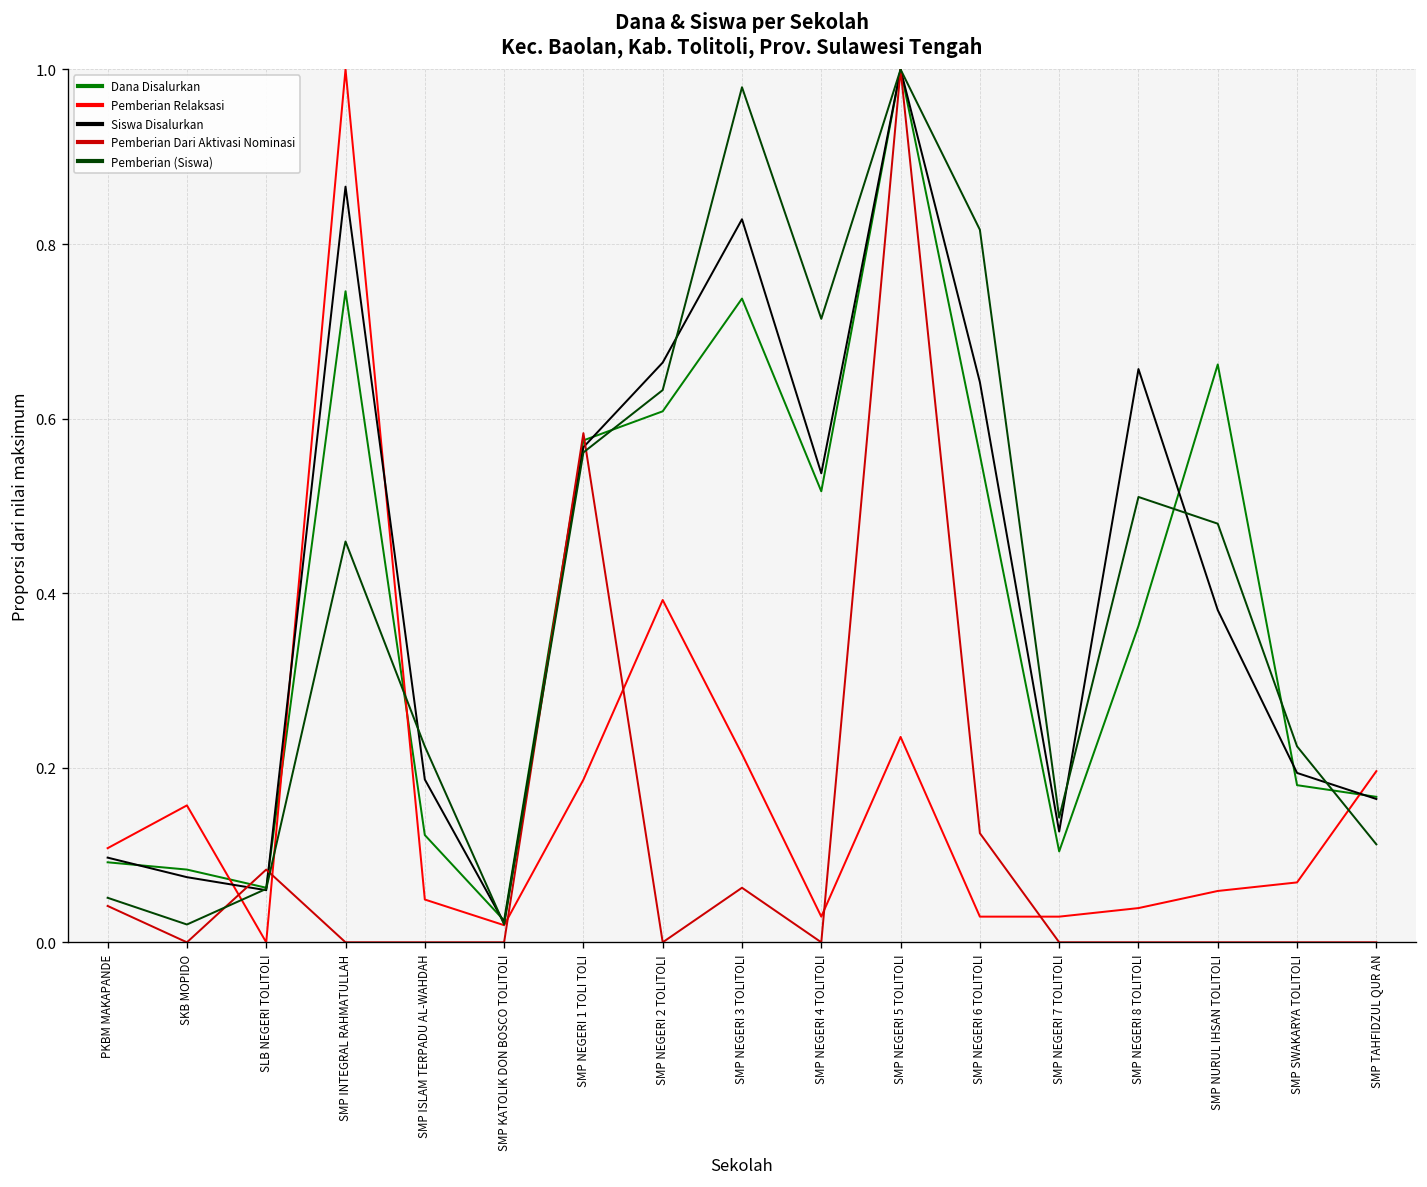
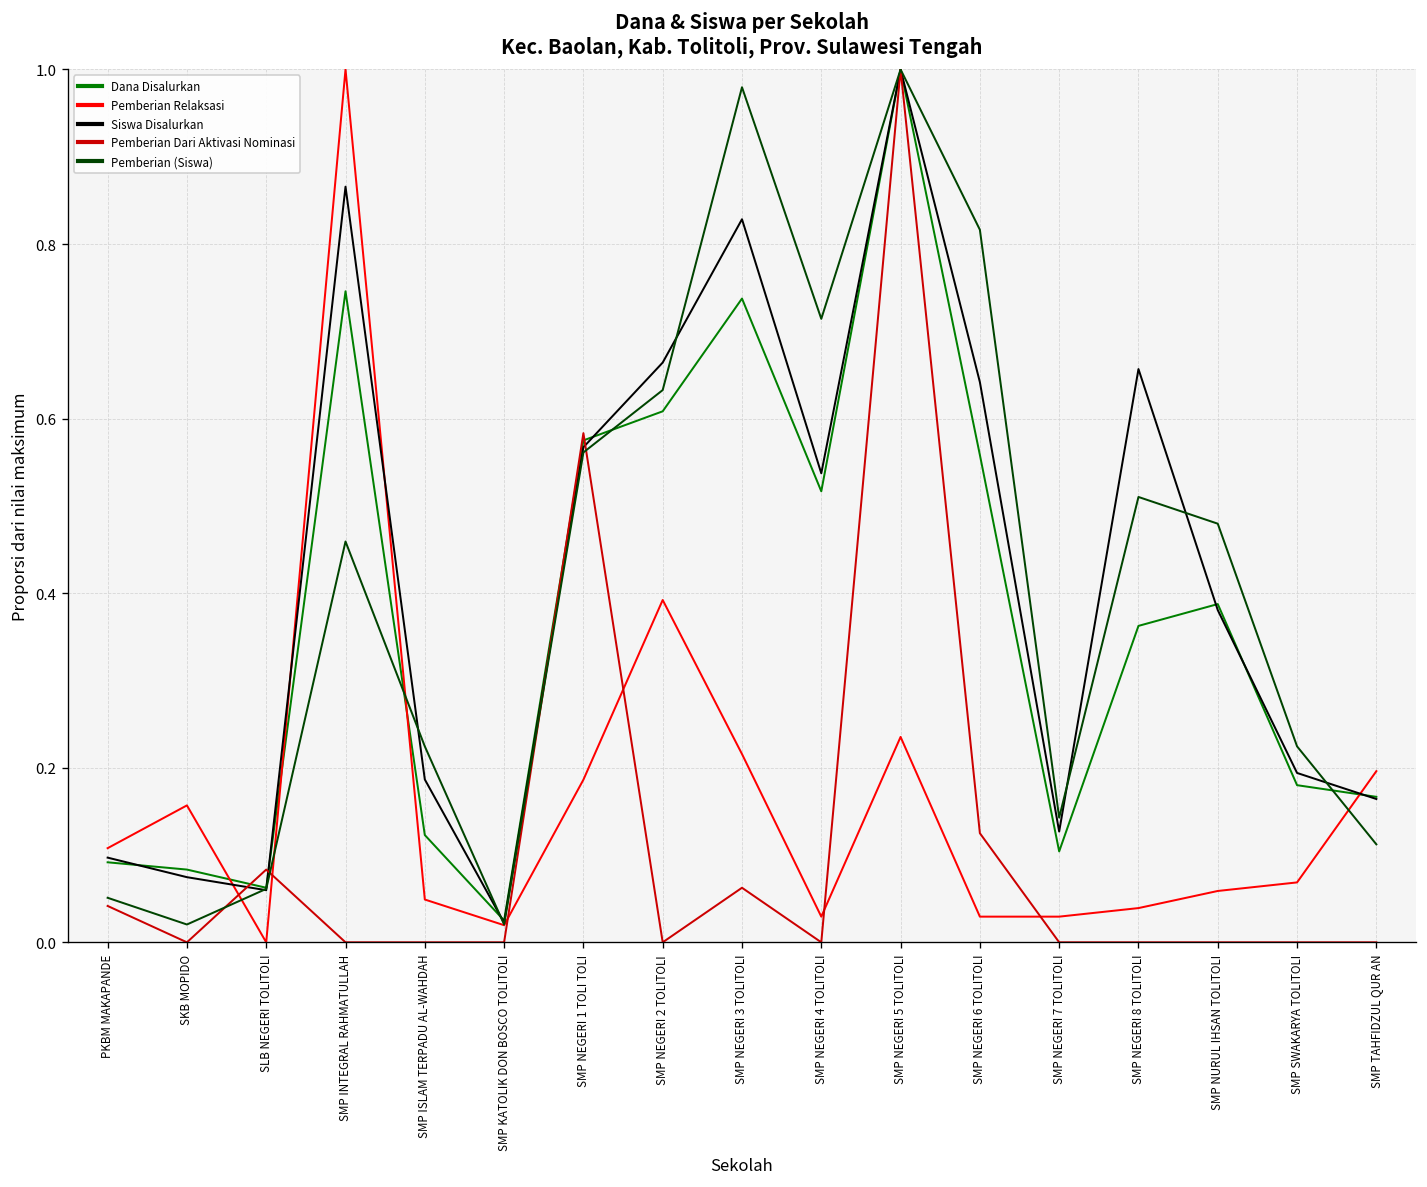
  {
    "Dana Disalurkan": {
      "PKBM MAKAPANDE": 0.09,
      "SKB MOPIDO": 0.08,
      "SMP INTEGRAL RAHMATULLAH": 0.75,
      "SMP ISLAM TERPADU AL-WAHDAH": 0.12,
      "SMP NEGERI 1 TOLI TOLI": 0.58,
      "SMP NEGERI 2 TOLITOLI": 0.61,
      "SMP NEGERI 3 TOLITOLI": 0.74,
      "SMP NEGERI 4 TOLITOLI": 0.52,
      "SMP NEGERI 6 TOLITOLI": 0.56,
      "SMP NEGERI 7 TOLITOLI": 0.10,
      "SMP NEGERI 8 TOLITOLI": 0.36,
-     "SMP NURUL IHSAN TOLITOLI": 0.66,
+     "SMP NURUL IHSAN TOLITOLI": 0.39,
      "SMP SWAKARYA TOLITOLI": 0.18
    },
    "Siswa Disalurkan": {
      "PKBM MAKAPANDE": 0.10,
      "SKB MOPIDO": 0.07,
      "SMP INTEGRAL RAHMATULLAH": 0.87,
      "SMP ISLAM TERPADU AL-WAHDAH": 0.19,
      "SMP NEGERI 1 TOLI TOLI": 0.57,
      "SMP NEGERI 2 TOLITOLI": 0.66,
      "SMP NEGERI 3 TOLITOLI": 0.83,
      "SMP NEGERI 4 TOLITOLI": 0.54,
      "SMP NEGERI 6 TOLITOLI": 0.64,
      "SMP NEGERI 7 TOLITOLI": 0.13,
      "SMP NEGERI 8 TOLITOLI": 0.66,
      "SMP NURUL IHSAN TOLITOLI": 0.38,
      "SMP SWAKARYA TOLITOLI": 0.19
    },
    "Pemberian (Siswa)": {
      "PKBM MAKAPANDE": 0.05,
      "SKB MOPIDO": 0.02,
      "SMP INTEGRAL RAHMATULLAH": 0.46,
      "SMP ISLAM TERPADU AL-WAHDAH": 0.22,
      "SMP NEGERI 1 TOLI TOLI": 0.56,
      "SMP NEGERI 2 TOLITOLI": 0.63,
      "SMP NEGERI 3 TOLITOLI": 0.98,
      "SMP NEGERI 4 TOLITOLI": 0.71,
      "SMP NEGERI 6 TOLITOLI": 0.82,
      "SMP NEGERI 7 TOLITOLI": 0.14,
      "SMP NEGERI 8 TOLITOLI": 0.51,
      "SMP NURUL IHSAN TOLITOLI": 0.48,
      "SMP SWAKARYA TOLITOLI": 0.22,
      "SMP TAHFIDZUL QUR AN": 0.11
    }
  }
